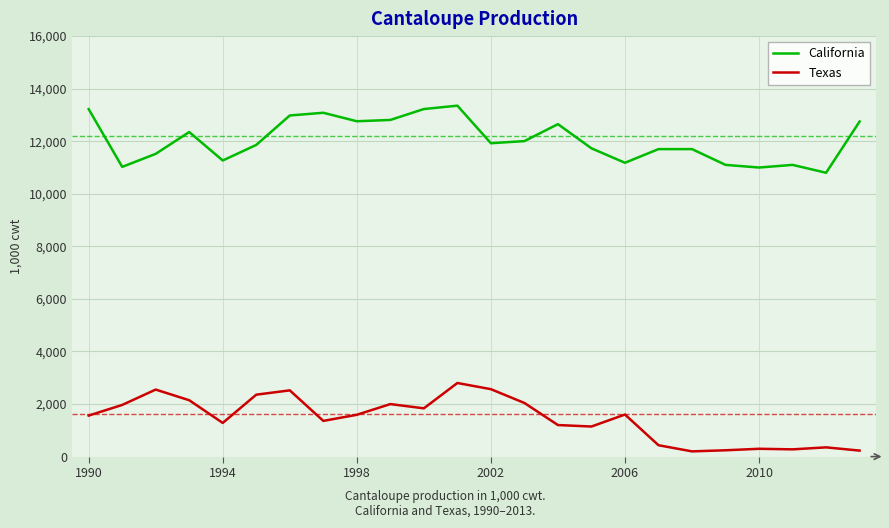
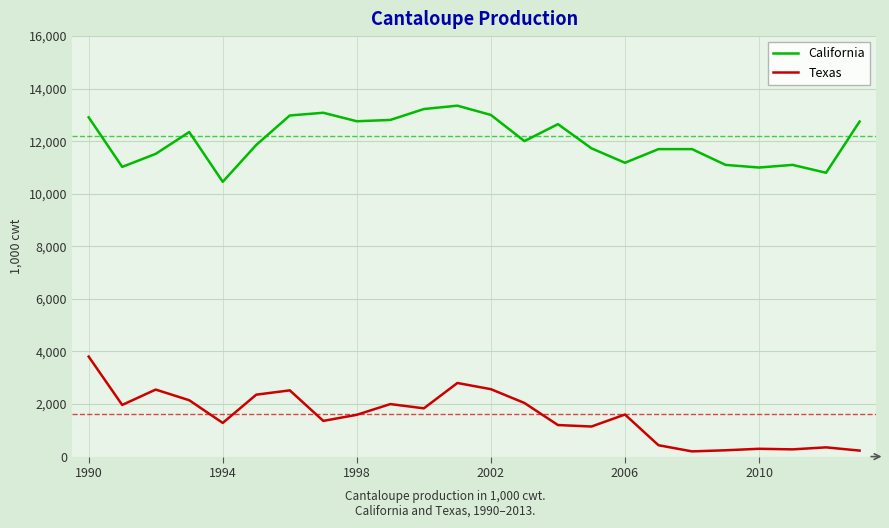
  {
    "California": {
-     "1990": "13,200",
-     "1994": "11,300",
+     "1990": "12,900",
+     "1994": "10,500",
      "1998": "12,800",
-     "2002": "11,900",
+     "2002": "13,000",
      "2006": "11,200",
      "2010": "11,000"
    },
    "Texas": {
-     "1990": "1,600",
+     "1990": "3,800",
      "1994": "1,300",
      "1998": "1,600",
      "2002": "2,600",
      "2006": "1,600",
      "2010": "300"
    }
  }
